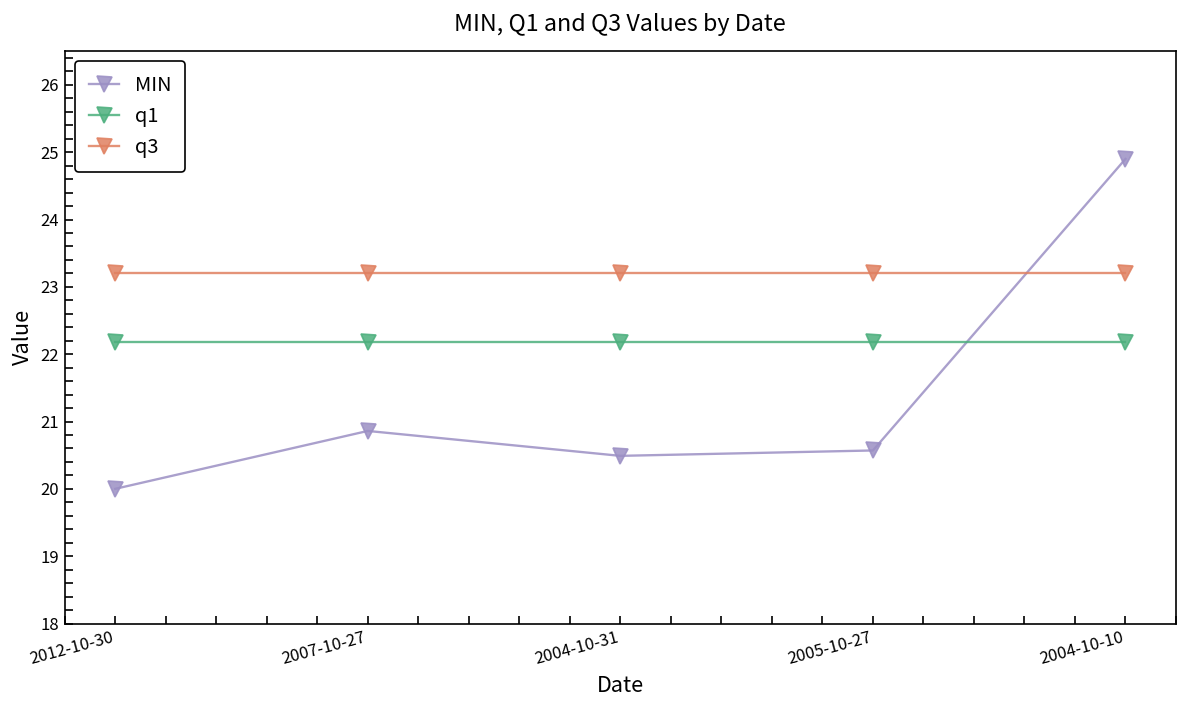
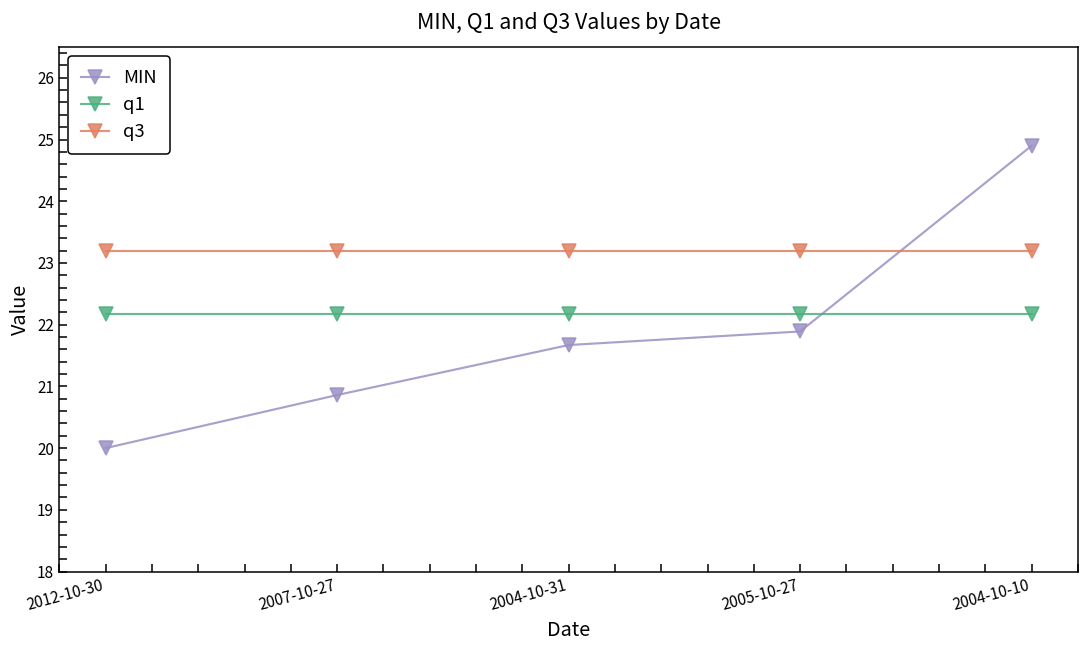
  {
    "MIN": {
      "2012-10-30": 20.0,
      "2007-10-27": 20.9,
-     "2004-10-31": 20.5,
-     "2005-10-27": 20.6,
+     "2004-10-31": 21.7,
+     "2005-10-27": 21.9,
      "2004-10-10": 24.9
    },
    "q1": {
      "2012-10-30": 22.2,
      "2007-10-27": 22.2,
      "2004-10-31": 22.2,
      "2005-10-27": 22.2,
      "2004-10-10": 22.2
    },
    "q3": {
      "2012-10-30": 23.2,
      "2007-10-27": 23.2,
      "2004-10-31": 23.2,
      "2005-10-27": 23.2,
      "2004-10-10": 23.2
    }
  }
